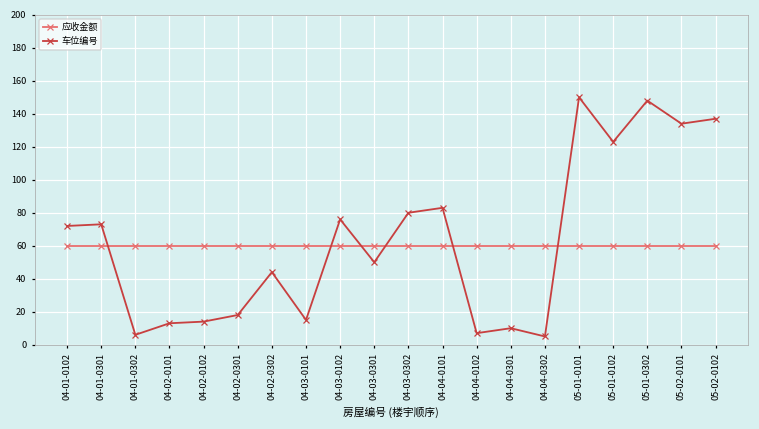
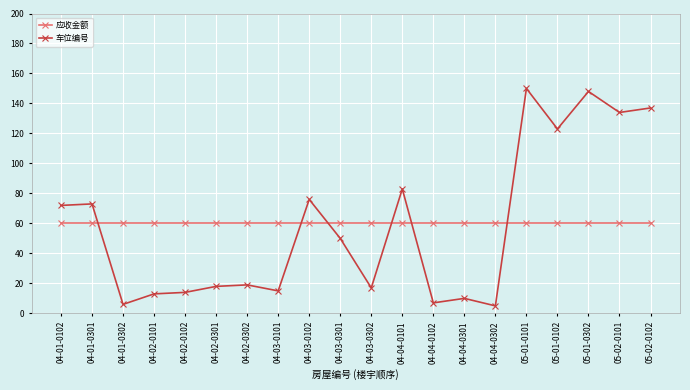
  {
    "应收金额": {
      "04-01-0102": 60,
      "04-01-0301": 60,
      "04-01-0302": 60,
      "04-02-0101": 60,
      "04-02-0102": 60,
      "04-02-0301": 60,
      "04-02-0302": 60,
      "04-03-0101": 60,
      "04-03-0102": 60,
      "04-03-0301": 60,
      "04-03-0302": 60,
      "04-04-0101": 60,
      "04-04-0102": 60,
      "04-04-0301": 60,
      "04-04-0302": 60,
      "05-01-0101": 60,
      "05-01-0102": 60,
      "05-01-0302": 60,
      "05-02-0101": 60,
      "05-02-0102": 60
    },
    "车位编号": {
      "04-01-0102": 72,
      "04-01-0301": 73,
      "04-01-0302": 6,
      "04-02-0101": 13,
      "04-02-0102": 14,
      "04-02-0301": 18,
-     "04-02-0302": 44,
+     "04-02-0302": 19,
      "04-03-0101": 15,
      "04-03-0102": 76,
      "04-03-0301": 50,
-     "04-03-0302": 80,
+     "04-03-0302": 17,
      "04-04-0101": 83,
      "04-04-0102": 7,
      "04-04-0301": 10,
      "04-04-0302": 5,
      "05-01-0101": 150,
      "05-01-0102": 123,
      "05-01-0302": 148,
      "05-02-0101": 134,
      "05-02-0102": 137
    }
  }
